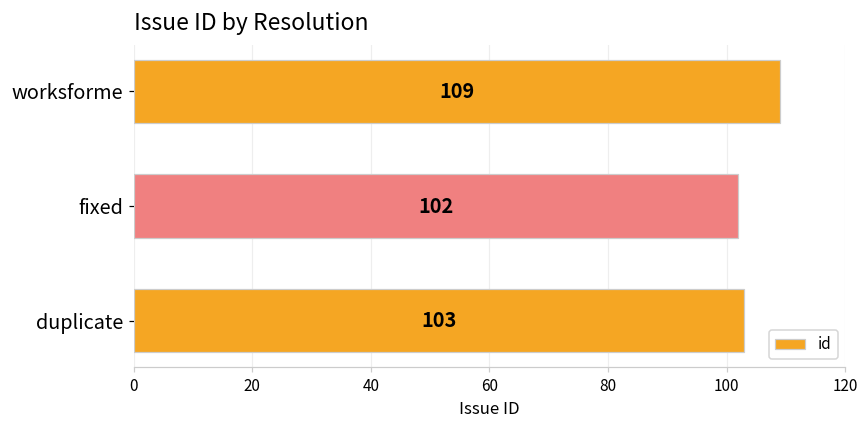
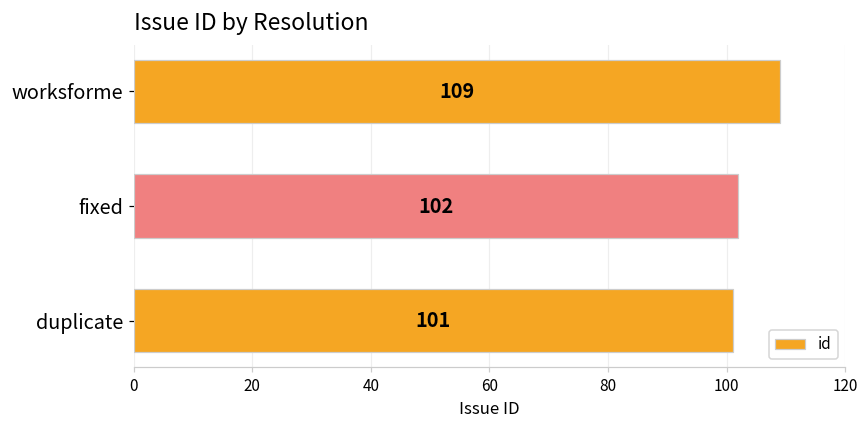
  {
    "worksforme": 109,
    "fixed": 102,
-   "duplicate": 103
+   "duplicate": 101
  }
